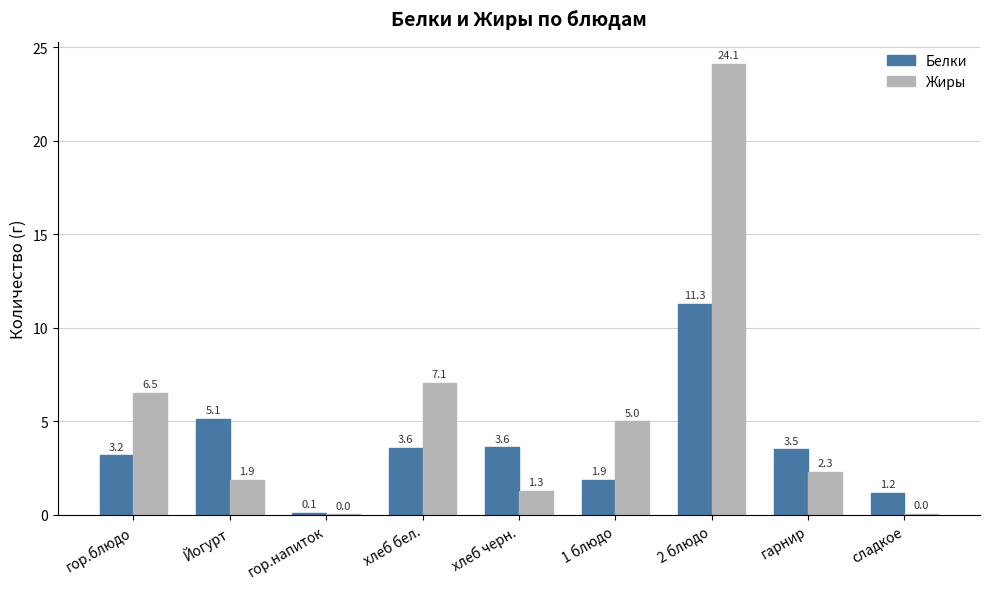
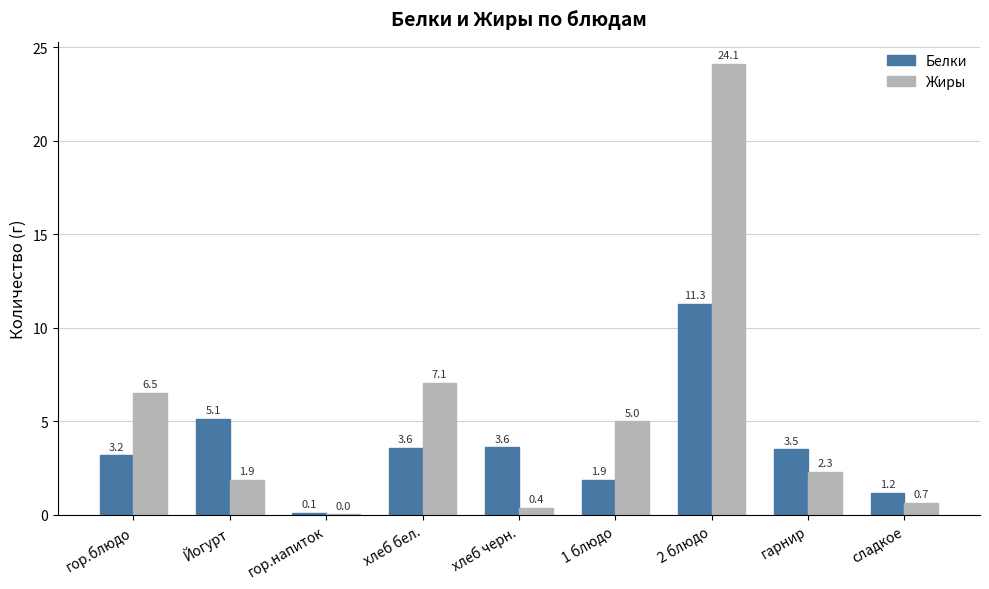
  {
    "Белки": {
      "гор.блюдо": 3.2,
      "Йогурт": 5.1,
      "гор.напиток": 0.1,
      "хлеб бел.": 3.6,
      "хлеб черн.": 3.6,
      "1 блюдо": 1.9,
      "2 блюдо": 11.3,
      "гарнир": 3.5,
      "сладкое": 1.2
    },
    "Жиры": {
      "гор.блюдо": 6.5,
      "Йогурт": 1.9,
      "гор.напиток": 0.0,
      "хлеб бел.": 7.1,
-     "хлеб черн.": 1.3,
+     "хлеб черн.": 0.4,
      "1 блюдо": 5.0,
      "2 блюдо": 24.1,
      "гарнир": 2.3,
-     "сладкое": 0.0
+     "сладкое": 0.7
    }
  }
